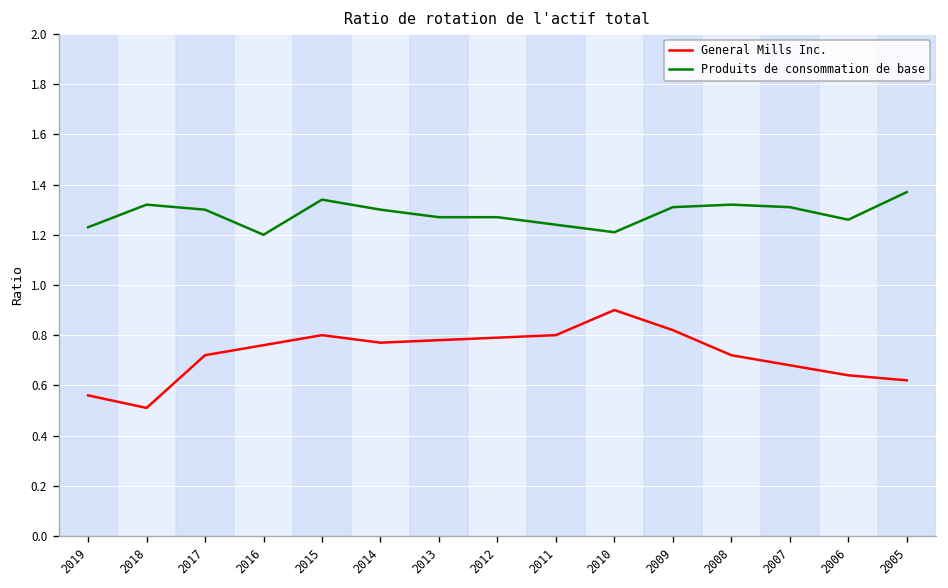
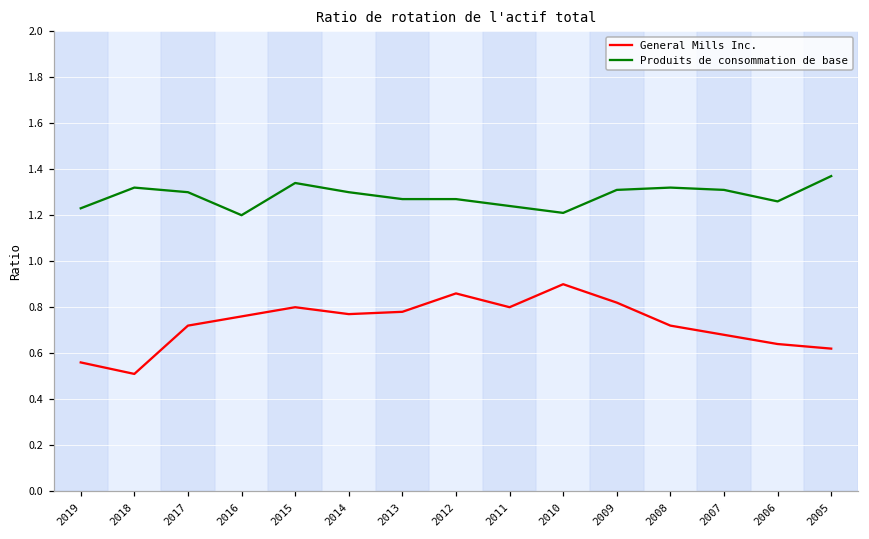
  {
    "General Mills Inc.": {
      "2019": 0.56,
      "2018": 0.51,
      "2017": 0.72,
      "2016": 0.76,
      "2015": 0.80,
      "2014": 0.77,
      "2013": 0.78,
-     "2012": 0.79,
+     "2012": 0.86,
      "2011": 0.80,
      "2010": 0.90,
      "2009": 0.82,
      "2008": 0.72,
      "2007": 0.68,
      "2006": 0.64,
      "2005": 0.62
    },
    "Produits de consommation de base": {
      "2019": 1.23,
      "2018": 1.32,
      "2017": 1.30,
      "2016": 1.20,
      "2015": 1.34,
      "2014": 1.30,
      "2013": 1.27,
      "2012": 1.27,
      "2011": 1.24,
      "2010": 1.21,
      "2009": 1.31,
      "2008": 1.32,
      "2007": 1.31,
      "2006": 1.26,
      "2005": 1.37
    }
  }
